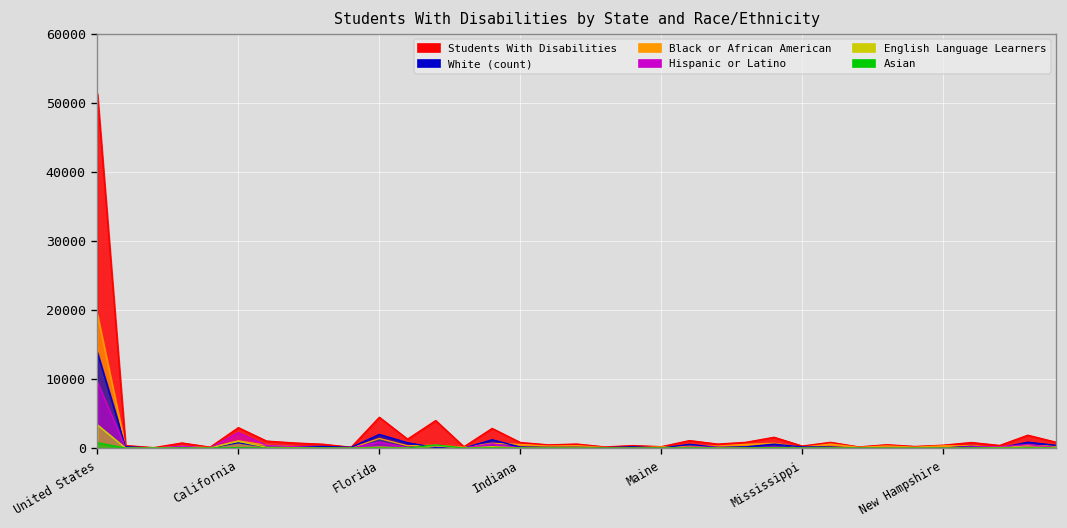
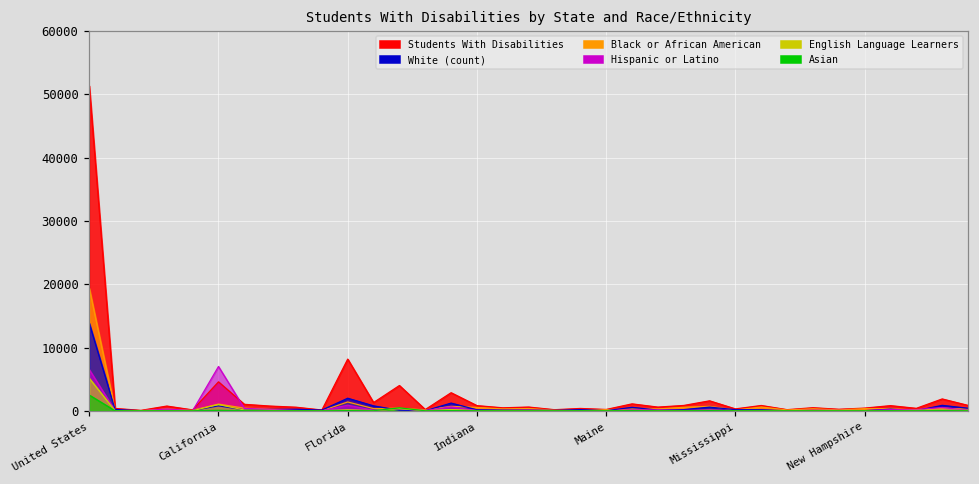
  {
    "Students With Disabilities": {
      "United States": 51000,
-     "California": 3000,
-     "Florida": 4000
+     "California": 5000,
+     "Florida": 8000
    },
    "Hispanic or Latino": {
-     "United States": 10000,
-     "California": 2000,
+     "United States": 7000,
+     "California": 7000,
      "Florida": 1000
    },
    "English Language Learners": {
-     "United States": 3000
+     "United States": 5000
    },
    "Asian": {
-     "United States": 1000,
+     "United States": 2000,
      "California": 0
    }
  }
